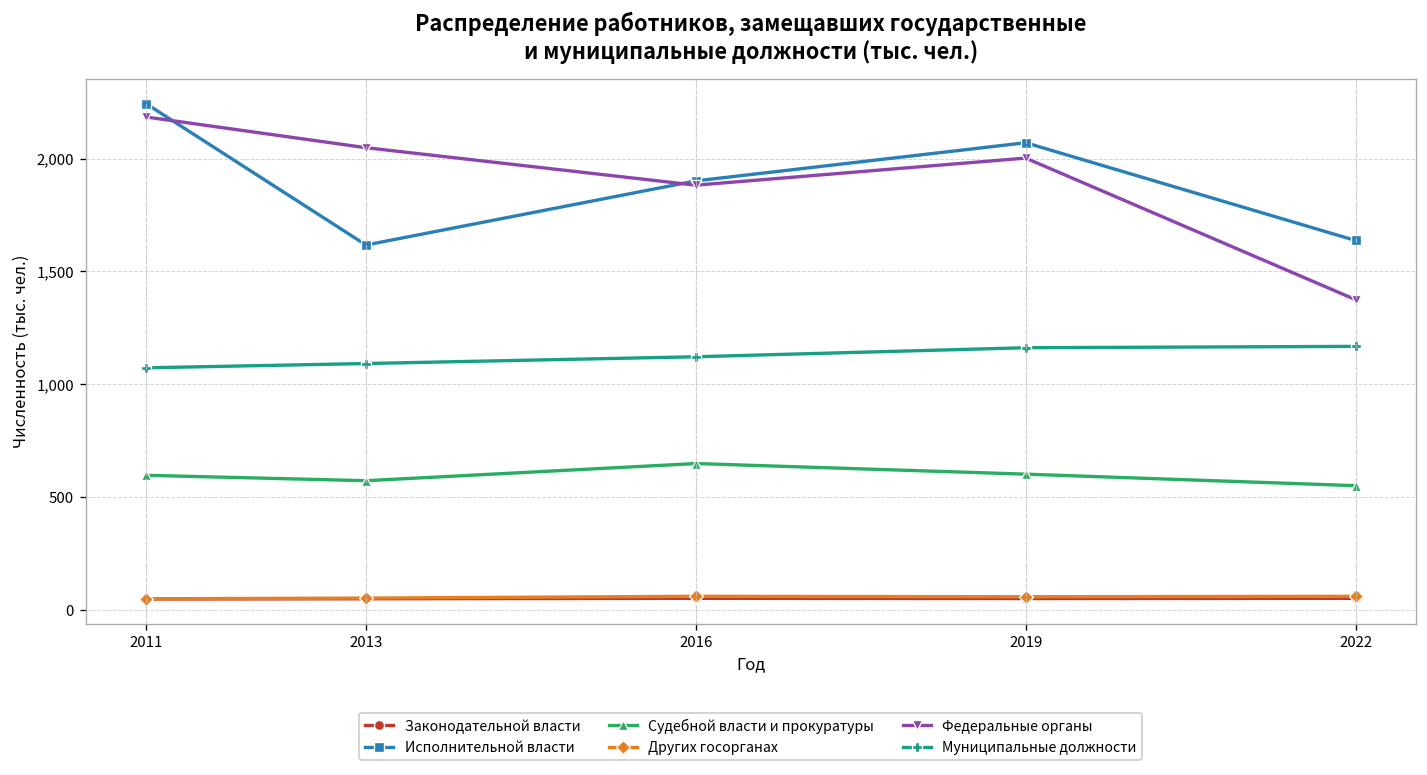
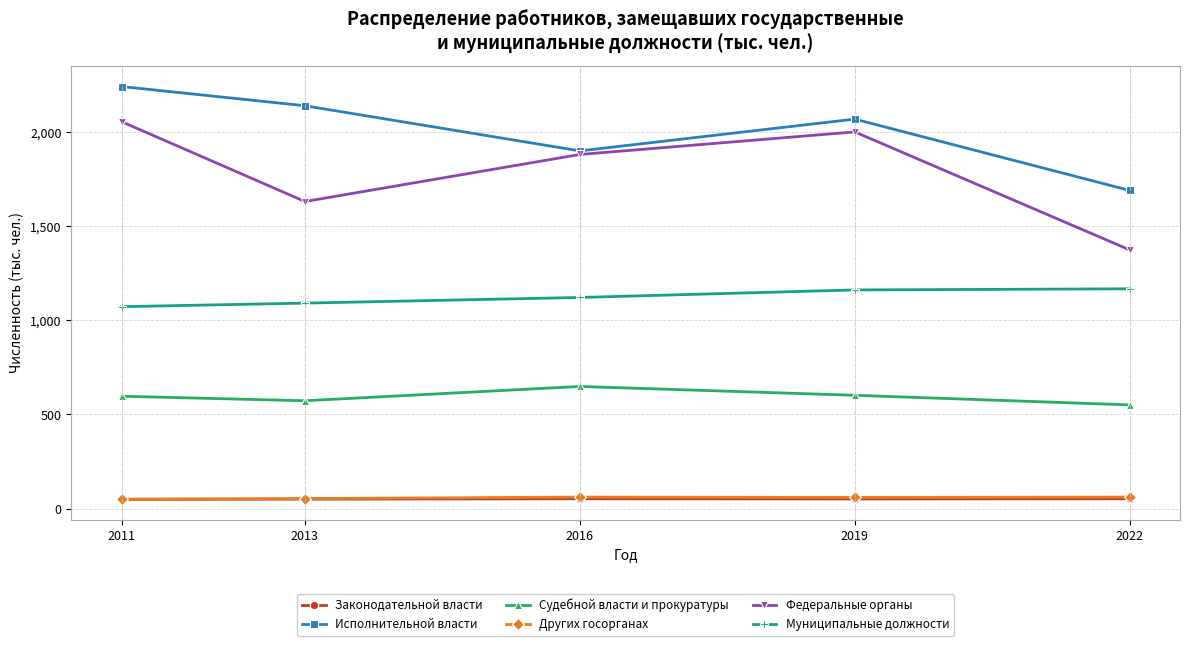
  {
    "Исполнительной власти": {
      "2011": "2,240",
-     "2013": "1,620",
+     "2013": "2,140",
      "2016": "1,900",
      "2019": "2,070",
-     "2022": "1,640"
+     "2022": "1,690"
    },
    "Федеральные органы": {
-     "2011": "2,180",
-     "2013": "2,050",
+     "2011": "2,060",
+     "2013": "1,630",
      "2016": "1,880",
      "2019": "2,000",
      "2022": "1,380"
    }
  }
